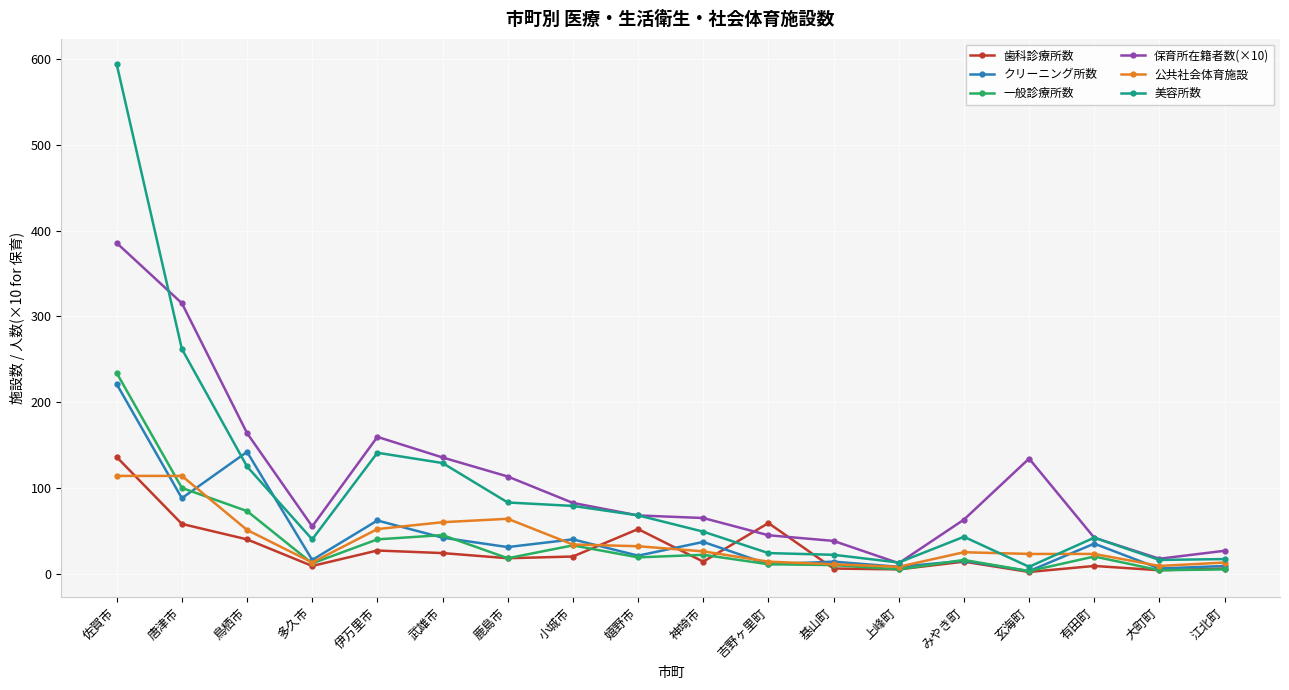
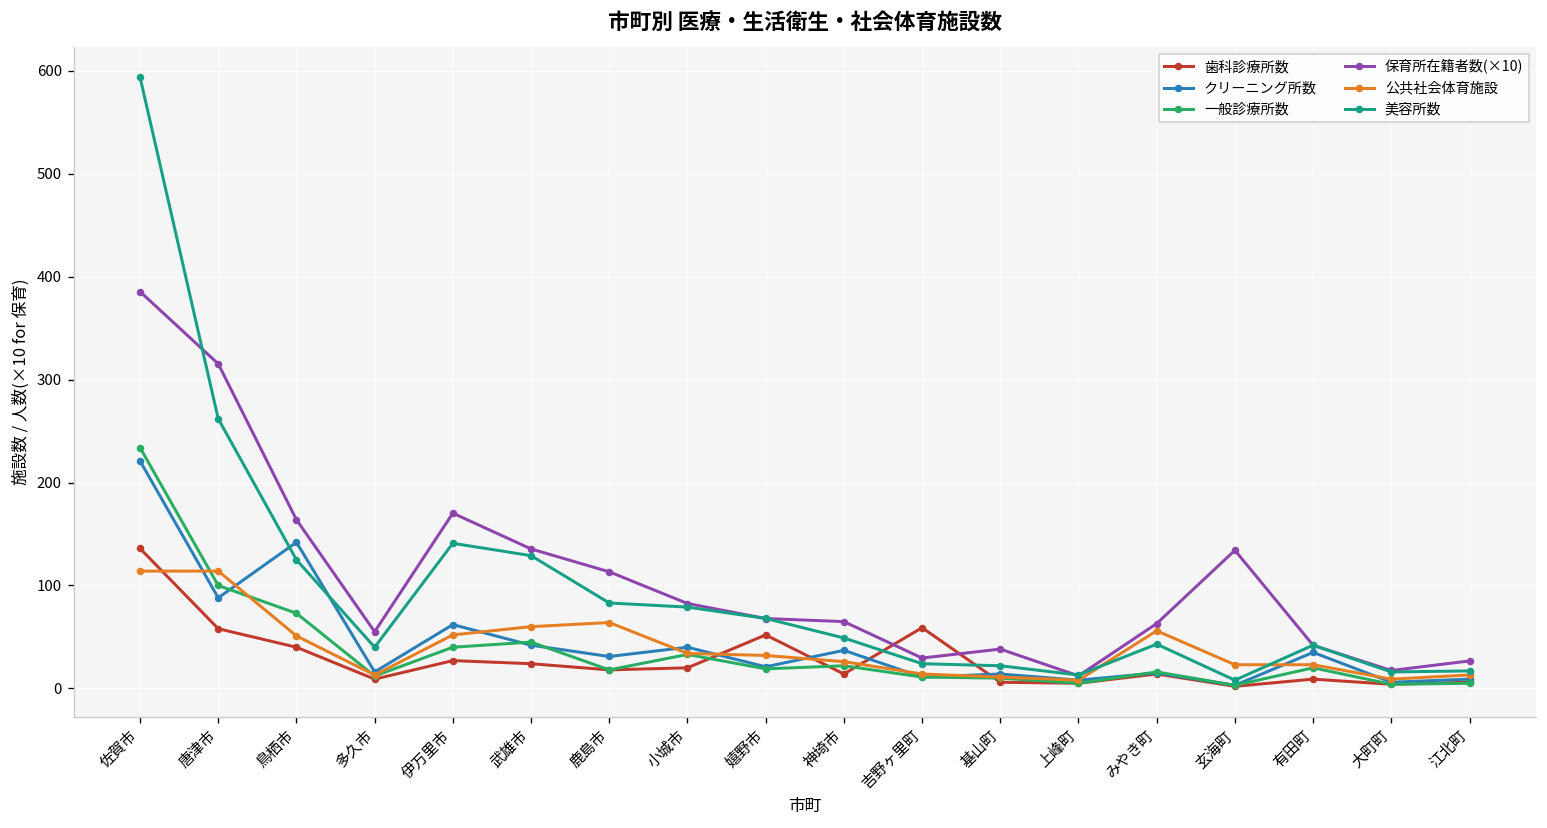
  {
    "歯科診療所数": {
      "佐賀市": 140,
      "唐津市": 60,
      "鳥栖市": 40,
      "伊万里市": 30,
      "武雄市": 20,
      "小城市": 20,
      "嬉野市": 50,
      "神埼市": 10,
      "吉野ヶ里町": 60,
      "基山町": 10,
      "有田町": 10
    },
    "クリーニング所数": {
      "佐賀市": 220,
      "唐津市": 90,
      "鳥栖市": 140,
      "多久市": 20,
      "伊万里市": 60,
      "鹿島市": 30,
      "小城市": 40,
      "神埼市": 40,
      "有田町": 40,
      "江北町": 10
    },
    "保育所在籍者数(×10)": {
      "佐賀市": 390,
      "唐津市": 320,
      "鳥栖市": 160,
      "多久市": 60,
-     "伊万里市": 160,
+     "伊万里市": 170,
      "武雄市": 140,
      "鹿島市": 110,
      "小城市": 80,
      "神埼市": 60,
-     "吉野ヶ里町": 40,
+     "吉野ヶ里町": 30,
      "基山町": 40,
      "みやき町": 60,
      "玄海町": 130,
      "江北町": 30
    },
    "公共社会体育施設": {
      "佐賀市": 110,
      "唐津市": 110,
      "鳥栖市": 50,
      "伊万里市": 50,
      "武雄市": 60,
      "鹿島市": 60,
      "嬉野市": 30,
      "神埼市": 30,
-     "みやき町": 30,
+     "みやき町": 60,
      "玄海町": 20,
      "有田町": 20,
      "大町町": 10,
      "江北町": 10
    }
  }
